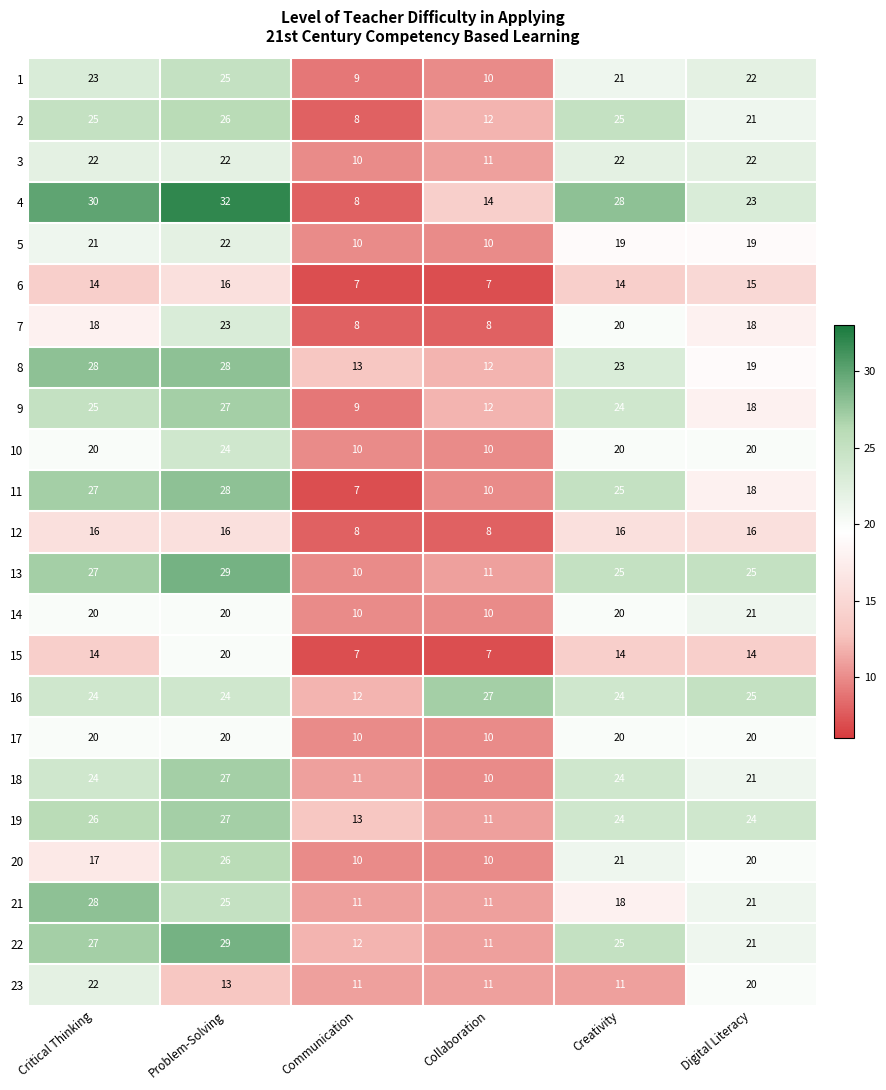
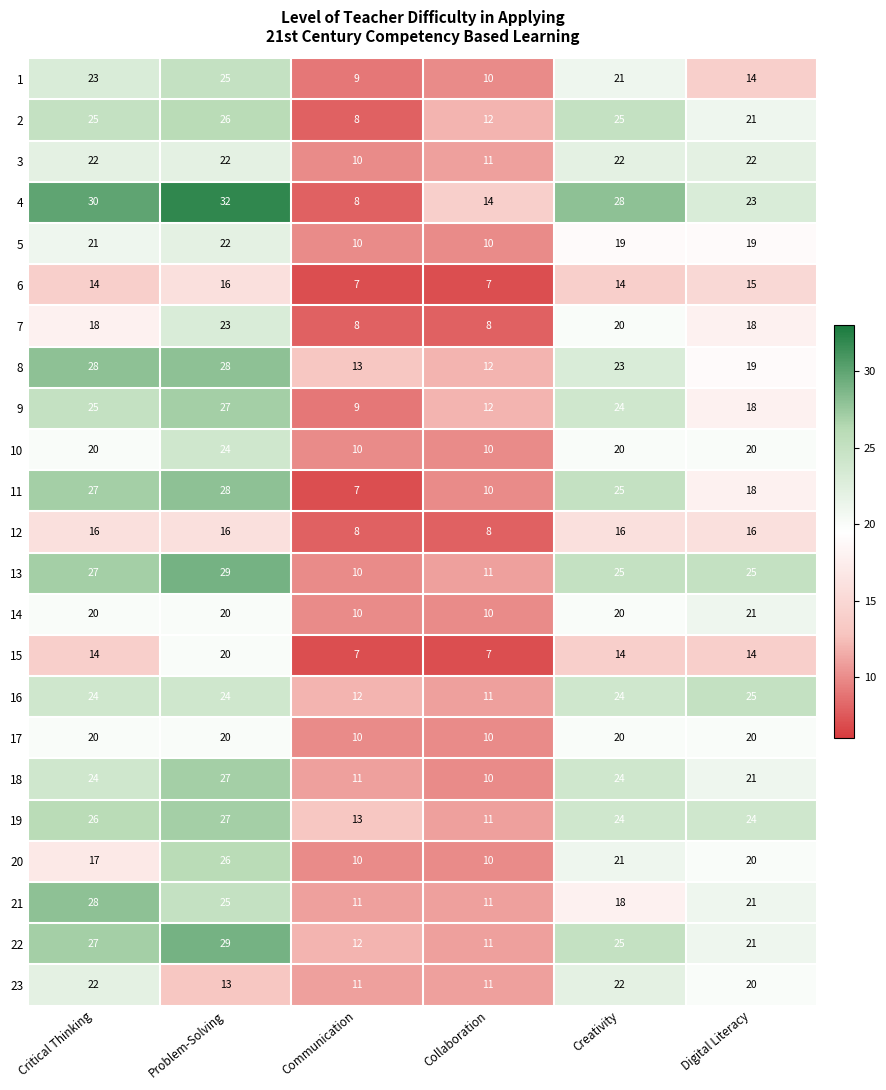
  {
    "1": {
      "Critical Thinking": 23,
      "Problem-Solving": 25,
      "Communication": 9,
      "Collaboration": 10,
      "Creativity": 21,
-     "Digital Literacy": 22
+     "Digital Literacy": 14
    },
    "2": {
      "Critical Thinking": 25,
      "Problem-Solving": 26,
      "Communication": 8,
      "Collaboration": 12,
      "Creativity": 25,
      "Digital Literacy": 21
    },
    "3": {
      "Critical Thinking": 22,
      "Problem-Solving": 22,
      "Communication": 10,
      "Collaboration": 11,
      "Creativity": 22,
      "Digital Literacy": 22
    },
    "4": {
      "Critical Thinking": 30,
      "Problem-Solving": 32,
      "Communication": 8,
      "Collaboration": 14,
      "Creativity": 28,
      "Digital Literacy": 23
    },
    "5": {
      "Critical Thinking": 21,
      "Problem-Solving": 22,
      "Communication": 10,
      "Collaboration": 10,
      "Creativity": 19,
      "Digital Literacy": 19
    },
    "6": {
      "Critical Thinking": 14,
      "Problem-Solving": 16,
      "Communication": 7,
      "Collaboration": 7,
      "Creativity": 14,
      "Digital Literacy": 15
    },
    "7": {
      "Critical Thinking": 18,
      "Problem-Solving": 23,
      "Communication": 8,
      "Collaboration": 8,
      "Creativity": 20,
      "Digital Literacy": 18
    },
    "8": {
      "Critical Thinking": 28,
      "Problem-Solving": 28,
      "Communication": 13,
      "Collaboration": 12,
      "Creativity": 23,
      "Digital Literacy": 19
    },
    "9": {
      "Critical Thinking": 25,
      "Problem-Solving": 27,
      "Communication": 9,
      "Collaboration": 12,
      "Creativity": 24,
      "Digital Literacy": 18
    },
    "10": {
      "Critical Thinking": 20,
      "Problem-Solving": 24,
      "Communication": 10,
      "Collaboration": 10,
      "Creativity": 20,
      "Digital Literacy": 20
    },
    "11": {
      "Critical Thinking": 27,
      "Problem-Solving": 28,
      "Communication": 7,
      "Collaboration": 10,
      "Creativity": 25,
      "Digital Literacy": 18
    },
    "12": {
      "Critical Thinking": 16,
      "Problem-Solving": 16,
      "Communication": 8,
      "Collaboration": 8,
      "Creativity": 16,
      "Digital Literacy": 16
    },
    "13": {
      "Critical Thinking": 27,
      "Problem-Solving": 29,
      "Communication": 10,
      "Collaboration": 11,
      "Creativity": 25,
      "Digital Literacy": 25
    },
    "14": {
      "Critical Thinking": 20,
      "Problem-Solving": 20,
      "Communication": 10,
      "Collaboration": 10,
      "Creativity": 20,
      "Digital Literacy": 21
    },
    "15": {
      "Critical Thinking": 14,
      "Problem-Solving": 20,
      "Communication": 7,
      "Collaboration": 7,
      "Creativity": 14,
      "Digital Literacy": 14
    },
    "16": {
      "Critical Thinking": 24,
      "Problem-Solving": 24,
      "Communication": 12,
-     "Collaboration": 27,
+     "Collaboration": 11,
      "Creativity": 24,
      "Digital Literacy": 25
    },
    "17": {
      "Critical Thinking": 20,
      "Problem-Solving": 20,
      "Communication": 10,
      "Collaboration": 10,
      "Creativity": 20,
      "Digital Literacy": 20
    },
    "18": {
      "Critical Thinking": 24,
      "Problem-Solving": 27,
      "Communication": 11,
      "Collaboration": 10,
      "Creativity": 24,
      "Digital Literacy": 21
    },
    "19": {
      "Critical Thinking": 26,
      "Problem-Solving": 27,
      "Communication": 13,
      "Collaboration": 11,
      "Creativity": 24,
      "Digital Literacy": 24
    },
    "20": {
      "Critical Thinking": 17,
      "Problem-Solving": 26,
      "Communication": 10,
      "Collaboration": 10,
      "Creativity": 21,
      "Digital Literacy": 20
    },
    "21": {
      "Critical Thinking": 28,
      "Problem-Solving": 25,
      "Communication": 11,
      "Collaboration": 11,
      "Creativity": 18,
      "Digital Literacy": 21
    },
    "22": {
      "Critical Thinking": 27,
      "Problem-Solving": 29,
      "Communication": 12,
      "Collaboration": 11,
      "Creativity": 25,
      "Digital Literacy": 21
    },
    "23": {
      "Critical Thinking": 22,
      "Problem-Solving": 13,
      "Communication": 11,
      "Collaboration": 11,
-     "Creativity": 11,
+     "Creativity": 22,
      "Digital Literacy": 20
    }
  }
